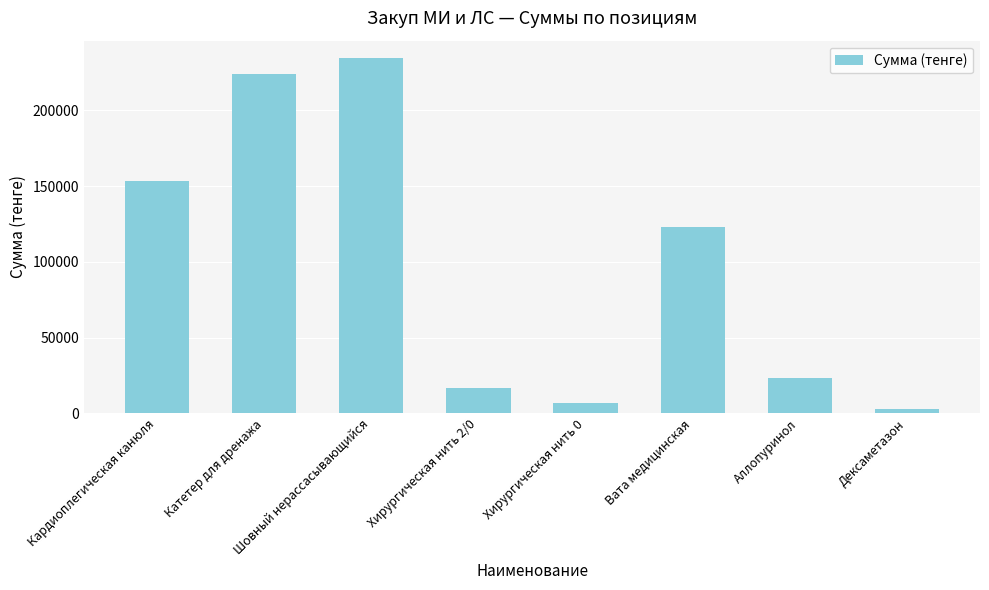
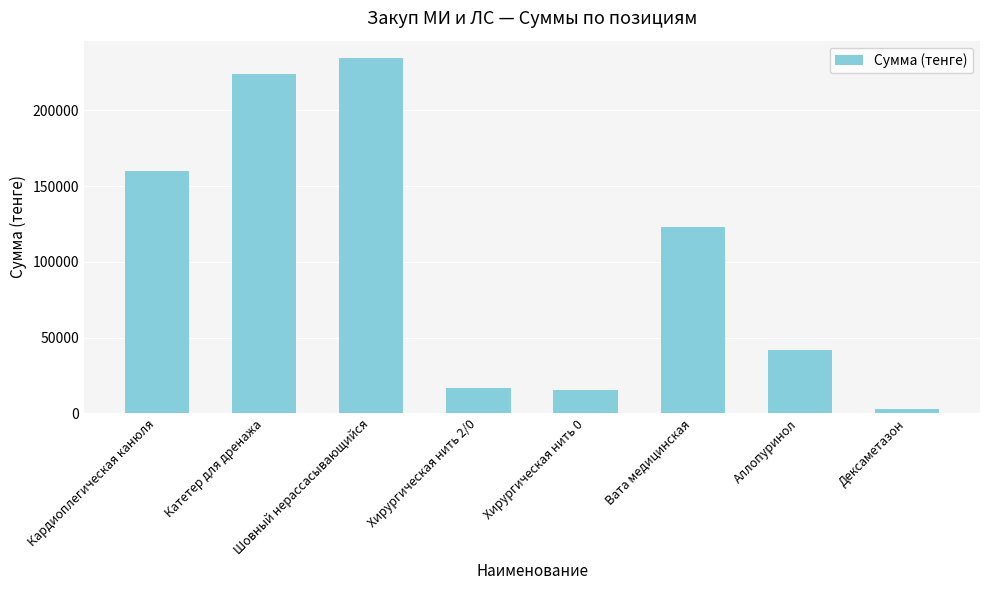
  {
-   "Кардиоплегическая канюля": 154000,
+   "Кардиоплегическая канюля": 160000,
    "Катетер для дренажа": 224000,
    "Шовный нерассасывающийся": 234000,
    "Хирургическая нить 2/0": 17000,
-   "Хирургическая нить 0": 7000,
+   "Хирургическая нить 0": 16000,
    "Вата медицинская": 123000,
-   "Аллопуринол": 23000,
+   "Аллопуринол": 42000,
    "Дексаметазон": 3000
  }
